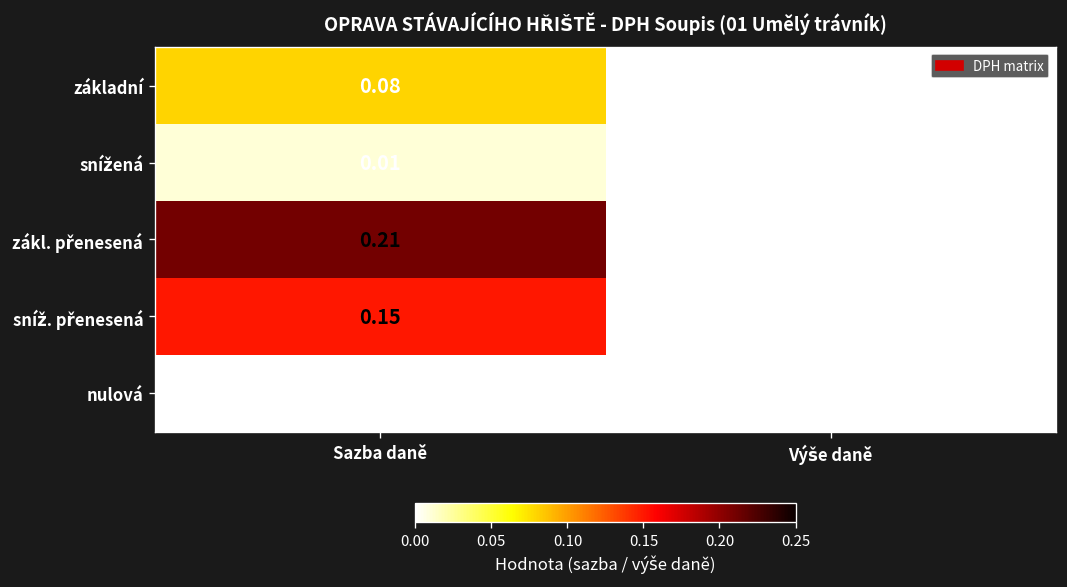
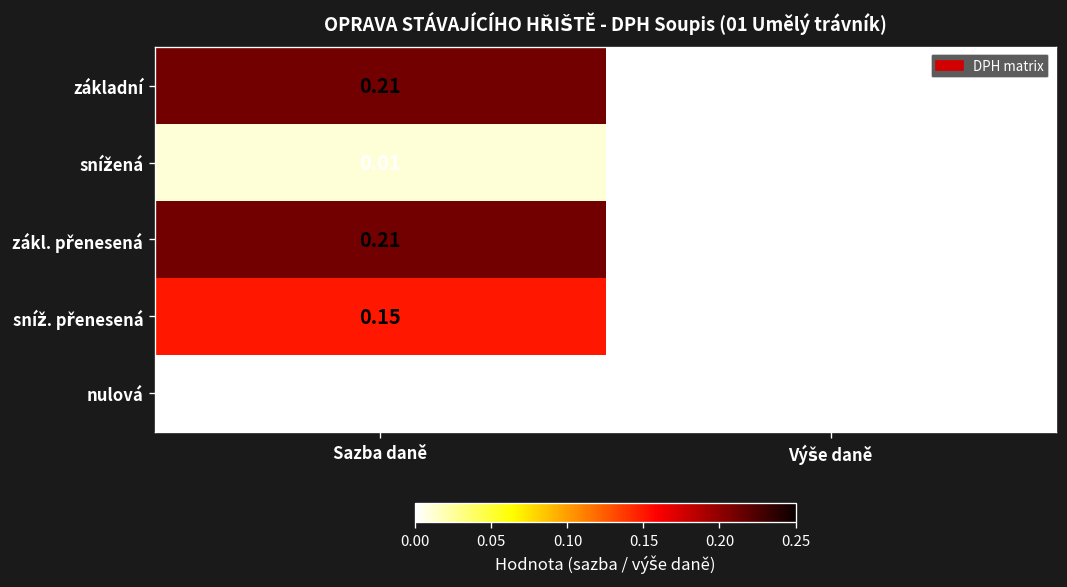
  {
    "základní": {
-     "Sazba daně": 0.08
+     "Sazba daně": 0.21
    },
    "zákl. přenesená": {
      "Sazba daně": 0.21
    },
    "sníž. přenesená": {
      "Sazba daně": 0.15
    }
  }
